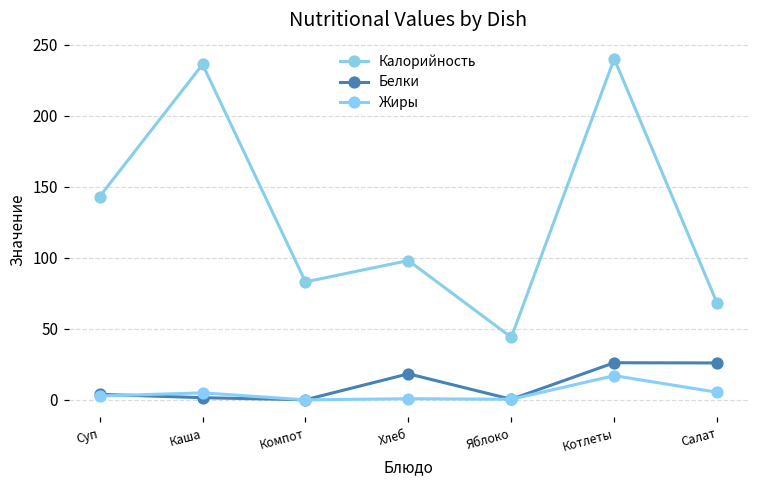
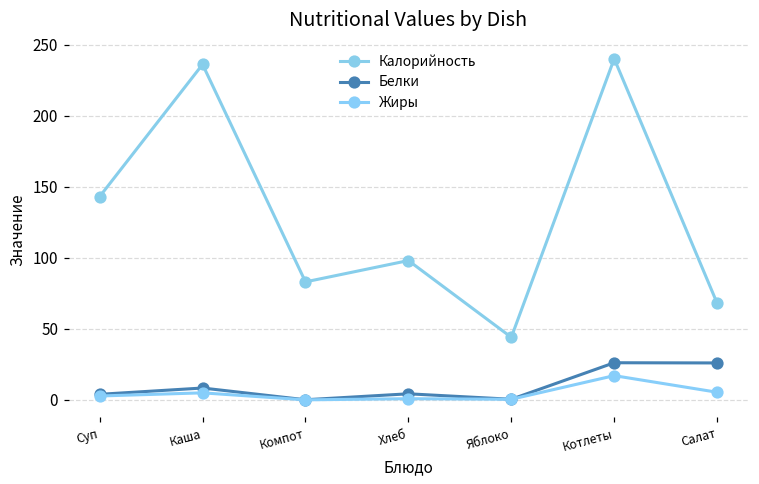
  {
    "Белки": {
-     "Каша": 2,
-     "Хлеб": 18,
+     "Каша": 8,
+     "Хлеб": 4,
      "Котлеты": 26,
      "Салат": 26
    }
  }
